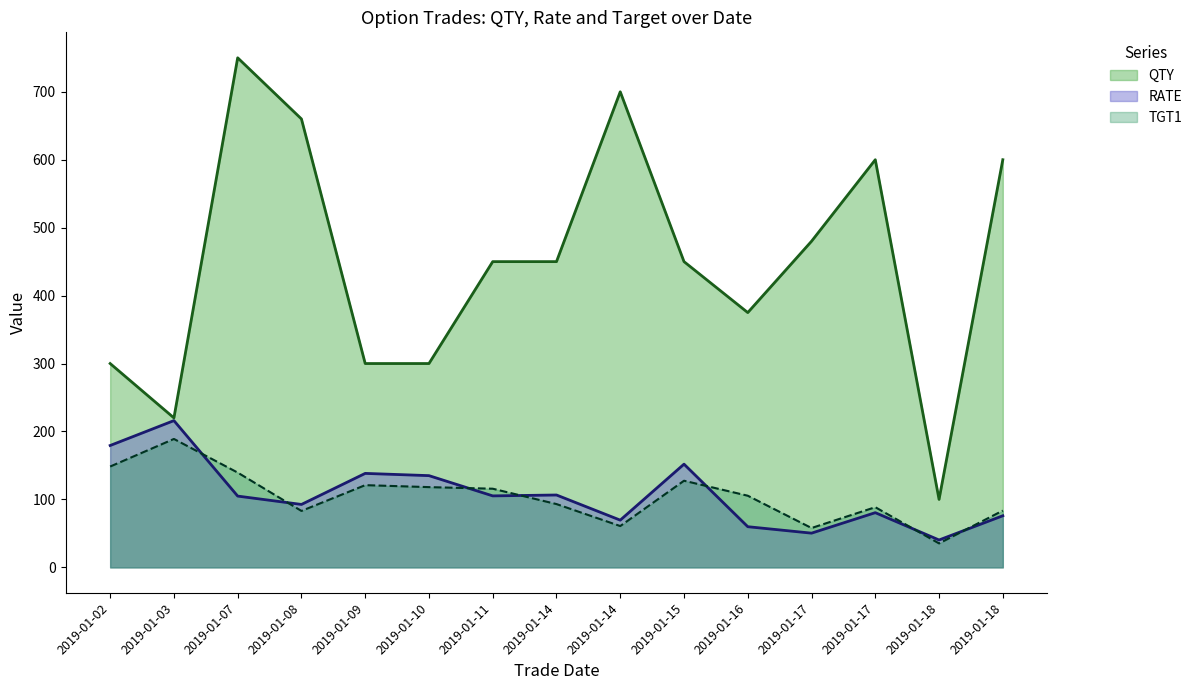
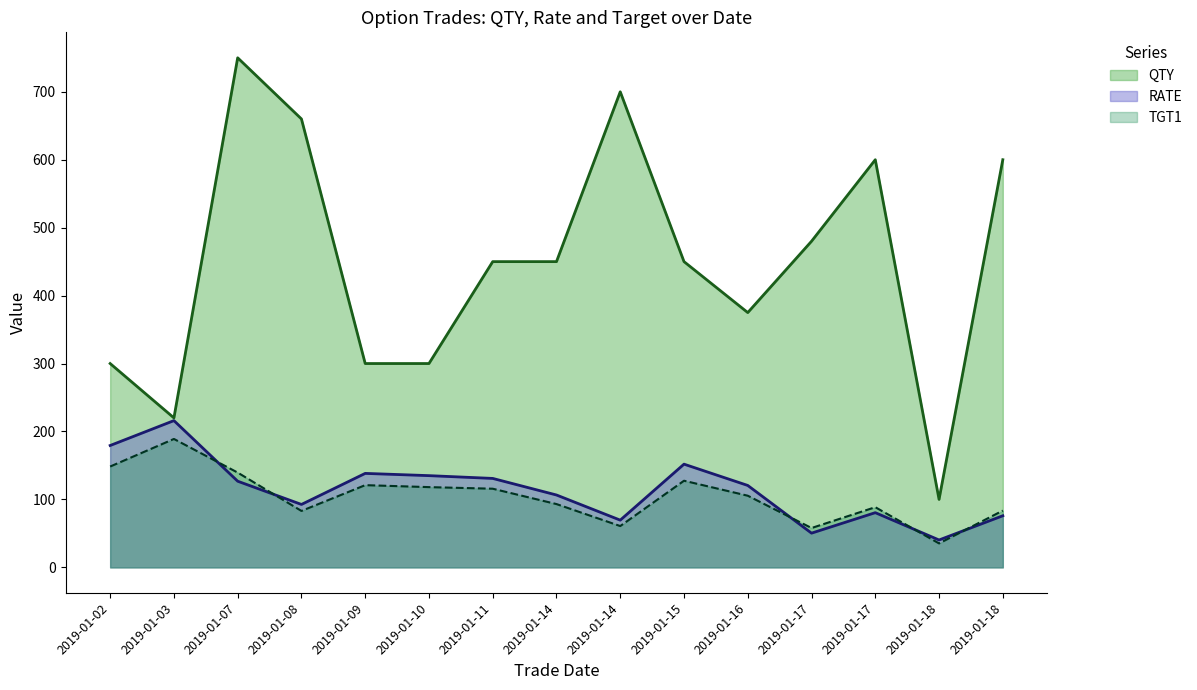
  {
    "RATE": {
      "2019-01-02": 180,
      "2019-01-03": 220,
-     "2019-01-07": 100,
+     "2019-01-07": 130,
      "2019-01-08": 90,
      "2019-01-09": 140,
      "2019-01-10": 140,
-     "2019-01-11": 110,
+     "2019-01-11": 130,
      "2019-01-15": 150,
-     "2019-01-16": 60
+     "2019-01-16": 120
    }
  }
